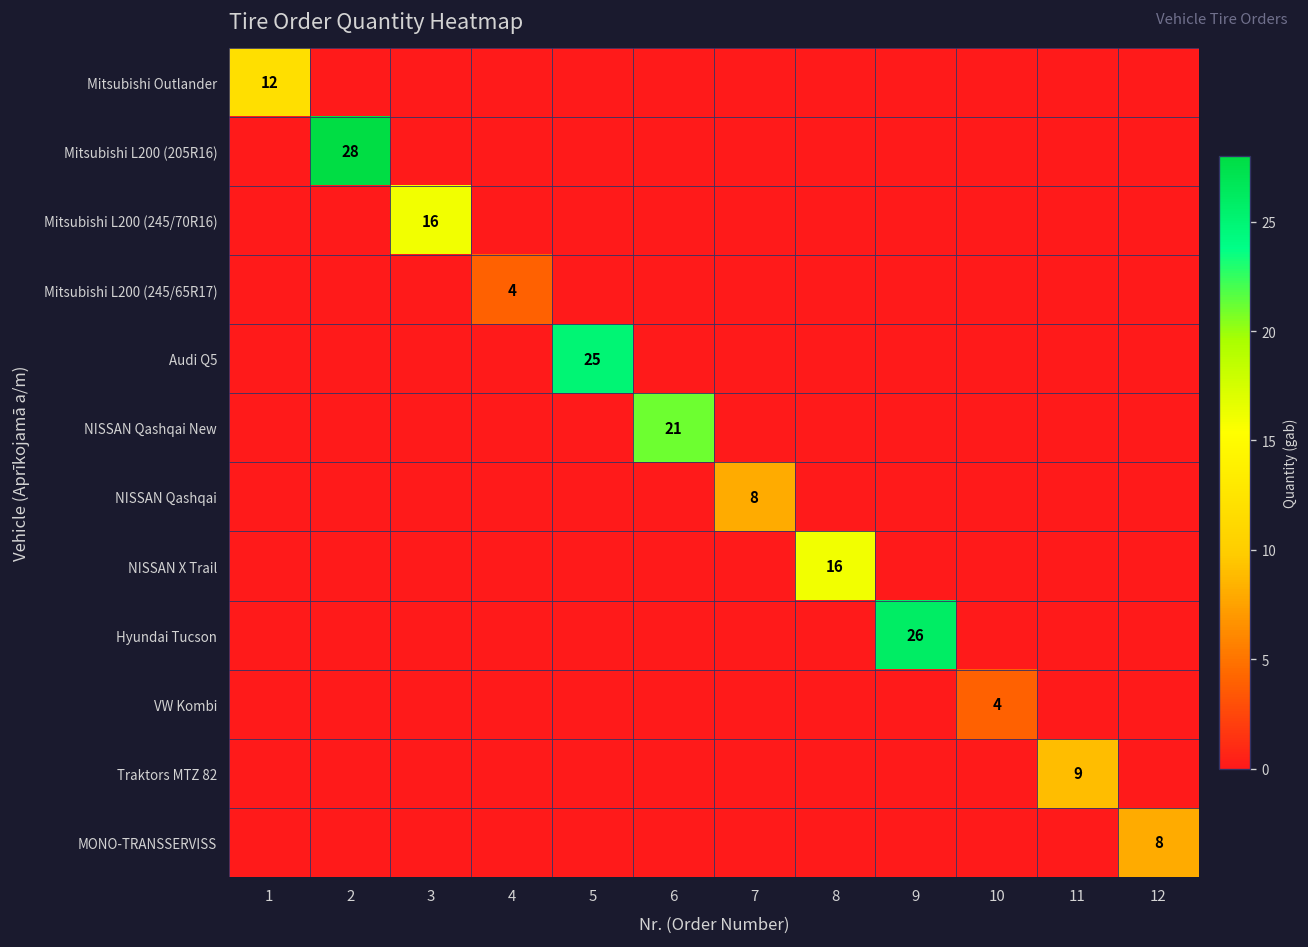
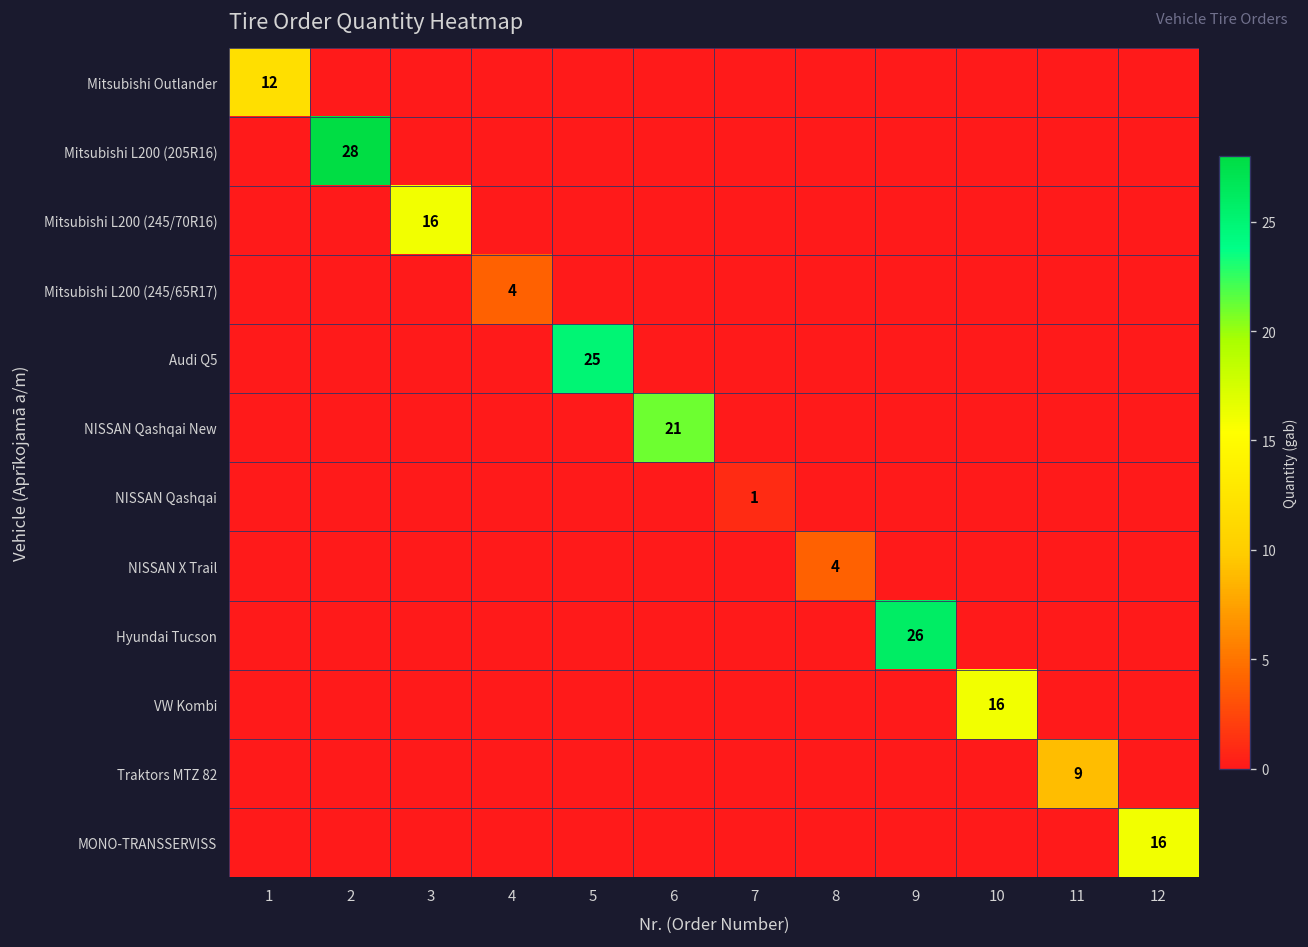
  {
    "Mitsubishi Outlander": {
      "1": 12
    },
    "Mitsubishi L200 (205R16)": {
      "2": 28
    },
    "Mitsubishi L200 (245/70R16)": {
      "3": 16
    },
    "Mitsubishi L200 (245/65R17)": {
      "4": 4
    },
    "Audi Q5": {
      "5": 25
    },
    "NISSAN Qashqai New": {
      "6": 21
    },
    "NISSAN Qashqai": {
-     "7": 8
+     "7": 1
    },
    "NISSAN X Trail": {
-     "8": 16
+     "8": 4
    },
    "Hyundai Tucson": {
      "9": 26
    },
    "VW Kombi": {
-     "10": 4
+     "10": 16
    },
    "Traktors MTZ 82": {
      "11": 9
    },
    "MONO-TRANSSERVISS": {
-     "12": 8
+     "12": 16
    }
  }
